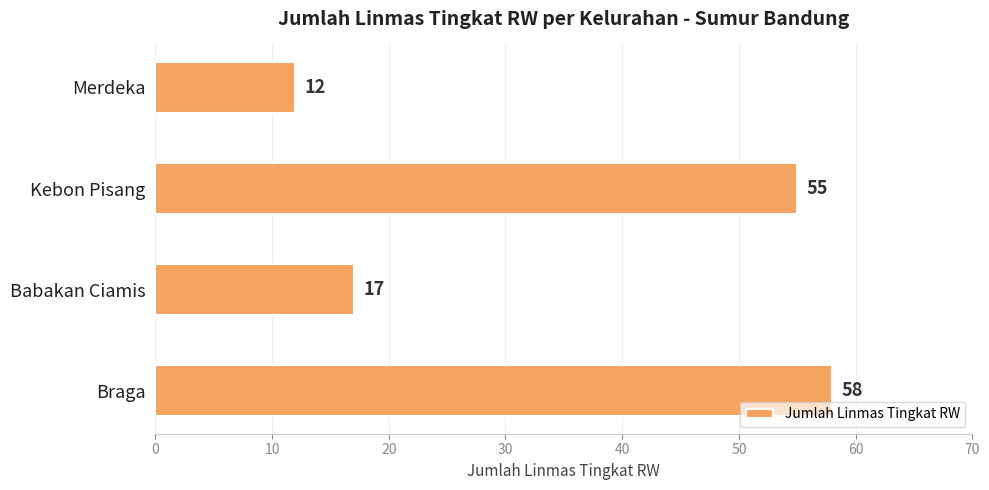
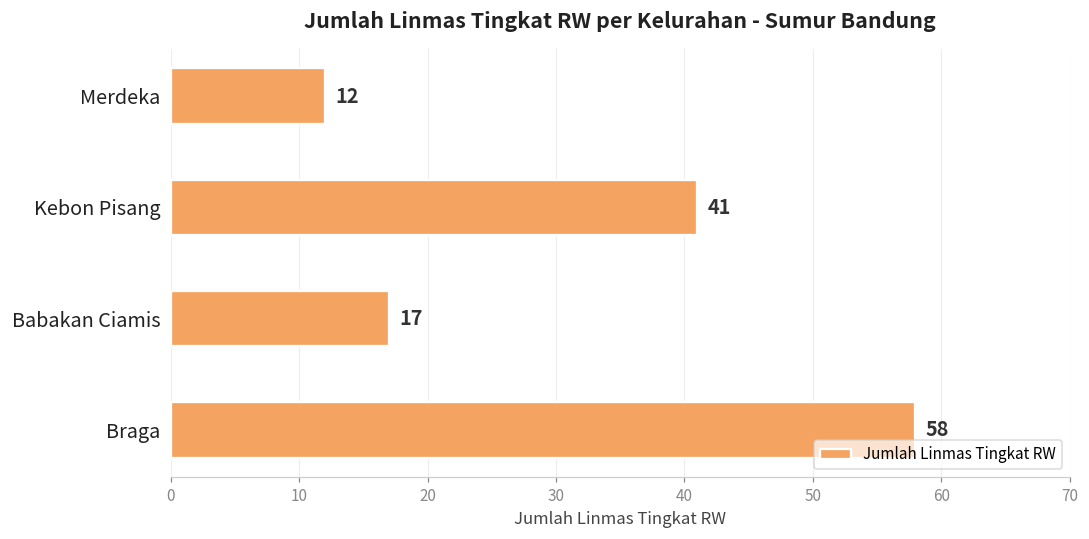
  {
    "Merdeka": 12,
-   "Kebon Pisang": 55,
+   "Kebon Pisang": 41,
    "Babakan Ciamis": 17,
    "Braga": 58
  }
